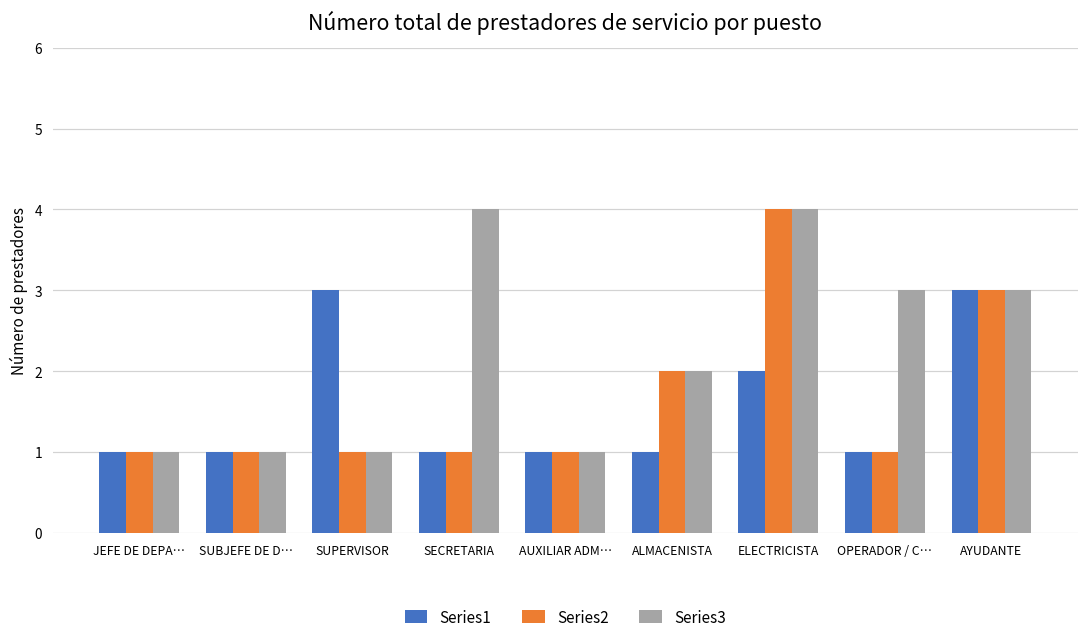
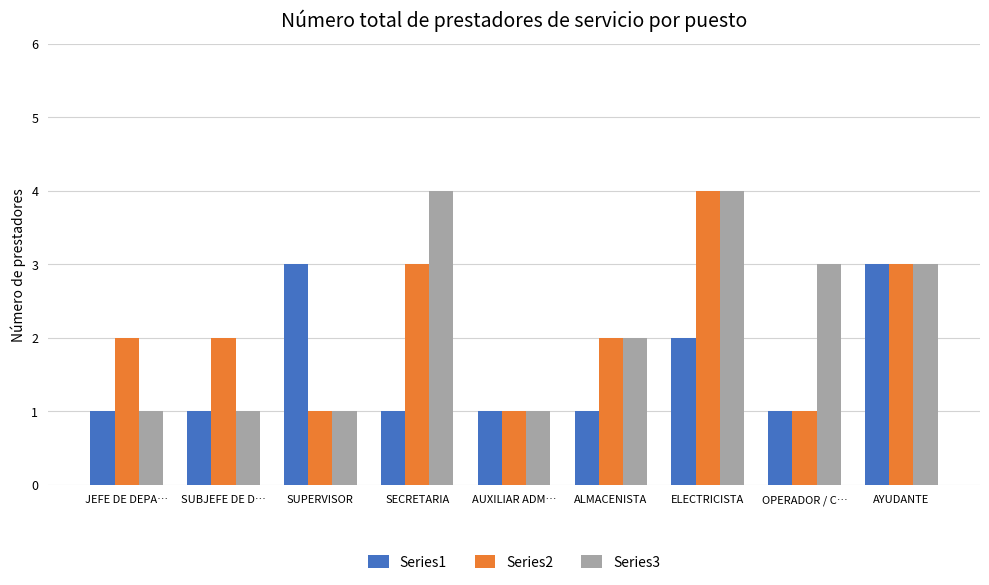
  {
    "Series1": {
      "JEFE DE DEPA…": 1,
      "SUBJEFE DE D…": 1,
      "SUPERVISOR": 3,
      "SECRETARIA": 1,
      "AUXILIAR ADM…": 1,
      "ALMACENISTA": 1,
      "ELECTRICISTA": 2,
      "OPERADOR / C…": 1,
      "AYUDANTE": 3
    },
    "Series2": {
-     "JEFE DE DEPA…": 1,
-     "SUBJEFE DE D…": 1,
+     "JEFE DE DEPA…": 2,
+     "SUBJEFE DE D…": 2,
      "SUPERVISOR": 1,
-     "SECRETARIA": 1,
+     "SECRETARIA": 3,
      "AUXILIAR ADM…": 1,
      "ALMACENISTA": 2,
      "ELECTRICISTA": 4,
      "OPERADOR / C…": 1,
      "AYUDANTE": 3
    },
    "Series3": {
      "JEFE DE DEPA…": 1,
      "SUBJEFE DE D…": 1,
      "SUPERVISOR": 1,
      "SECRETARIA": 4,
      "AUXILIAR ADM…": 1,
      "ALMACENISTA": 2,
      "ELECTRICISTA": 4,
      "OPERADOR / C…": 3,
      "AYUDANTE": 3
    }
  }
